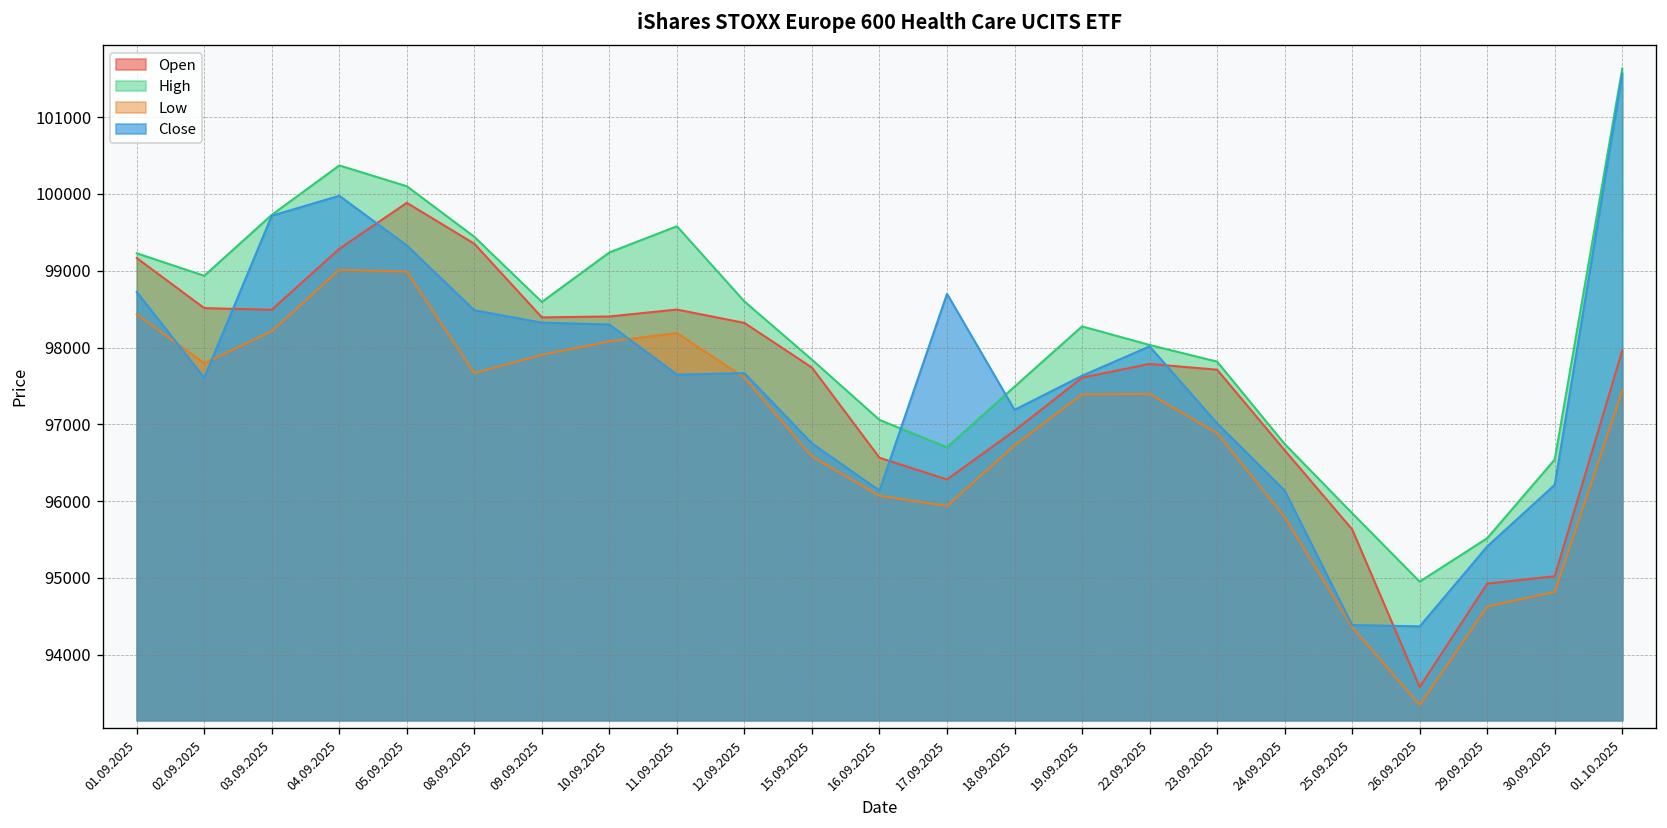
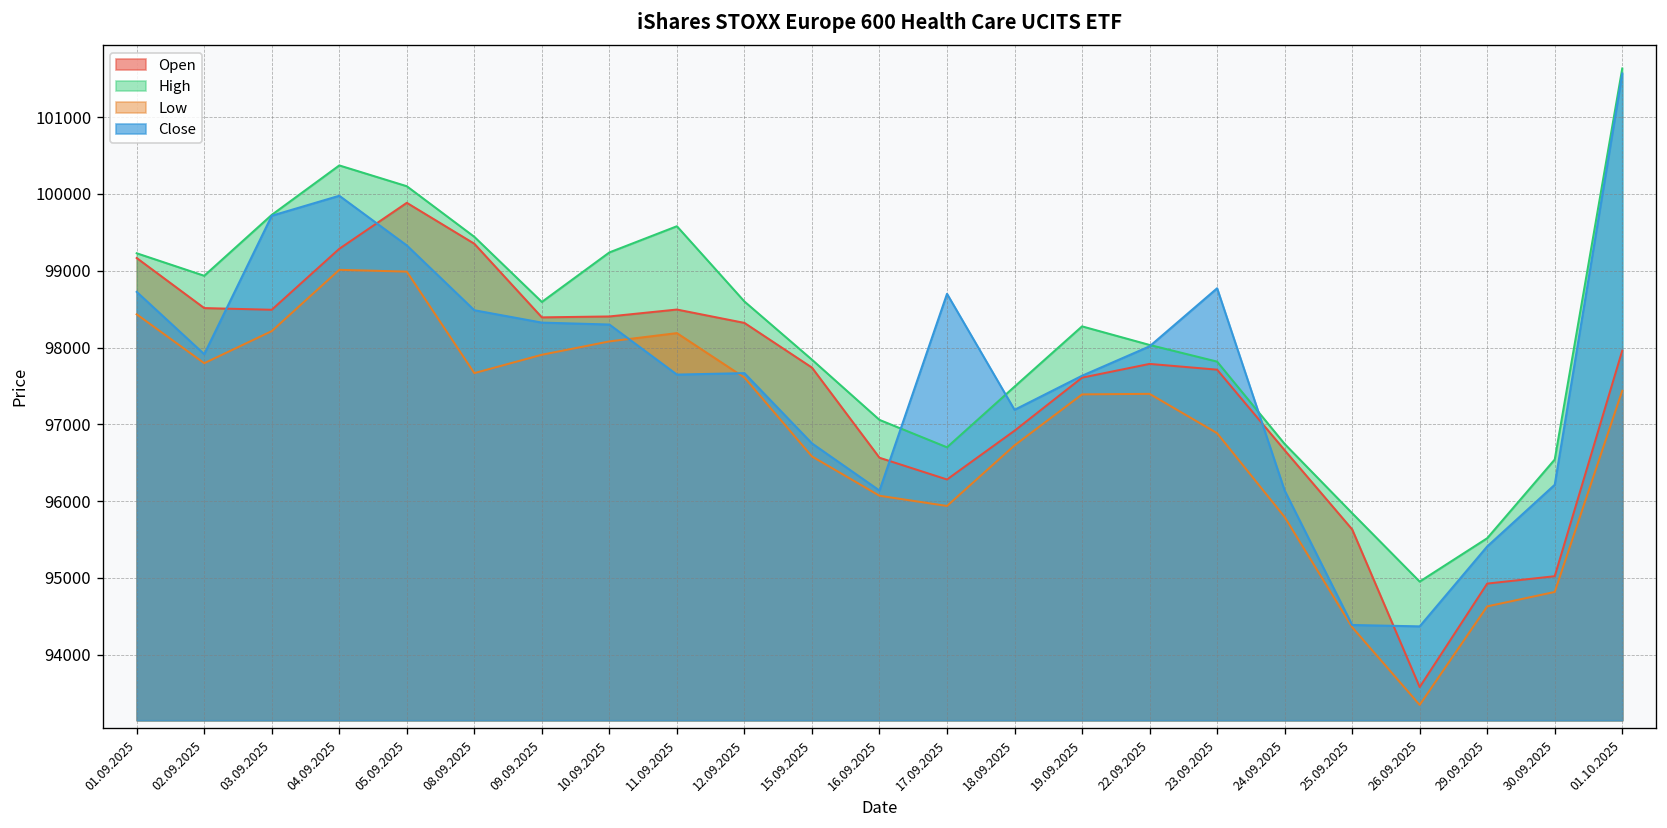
  {
    "High": {
      "01.09.2025": 99200,
      "02.09.2025": 98900,
      "04.09.2025": 100400,
      "05.09.2025": 100100,
      "08.09.2025": 99400,
      "09.09.2025": 98600,
      "10.09.2025": 99200,
      "11.09.2025": 99600,
      "12.09.2025": 98600,
      "15.09.2025": 97800,
      "16.09.2025": 97100,
      "17.09.2025": 96700,
      "18.09.2025": 97500,
      "19.09.2025": 98300,
      "23.09.2025": 97800,
      "24.09.2025": 96700,
      "25.09.2025": 95800,
      "26.09.2025": 95000,
      "29.09.2025": 95500,
      "30.09.2025": 96500,
      "01.10.2025": 101600
    },
    "Close": {
      "01.09.2025": 98700,
-     "02.09.2025": 97600,
+     "02.09.2025": 97900,
      "04.09.2025": 100000,
      "05.09.2025": 99300,
      "08.09.2025": 98500,
      "09.09.2025": 98300,
      "10.09.2025": 98300,
      "11.09.2025": 97600,
      "12.09.2025": 97700,
      "15.09.2025": 96800,
      "16.09.2025": 96100,
      "17.09.2025": 98700,
      "18.09.2025": 97200,
-     "23.09.2025": 97000,
+     "23.09.2025": 98800,
      "24.09.2025": 96100,
      "26.09.2025": 94400,
      "29.09.2025": 95400,
      "30.09.2025": 96200,
      "01.10.2025": 101600
    }
  }
